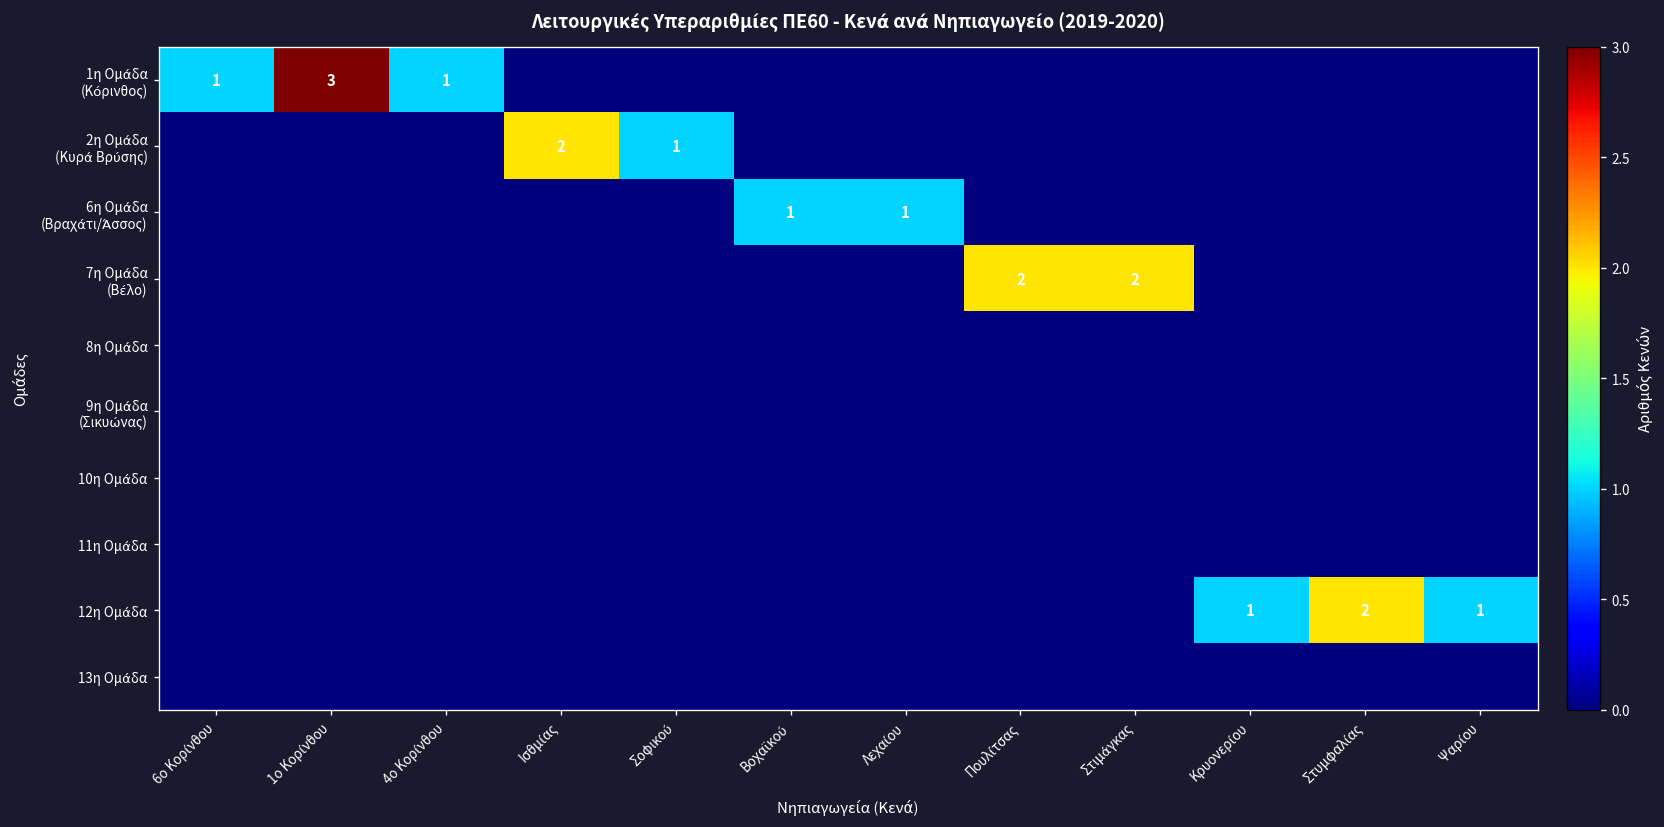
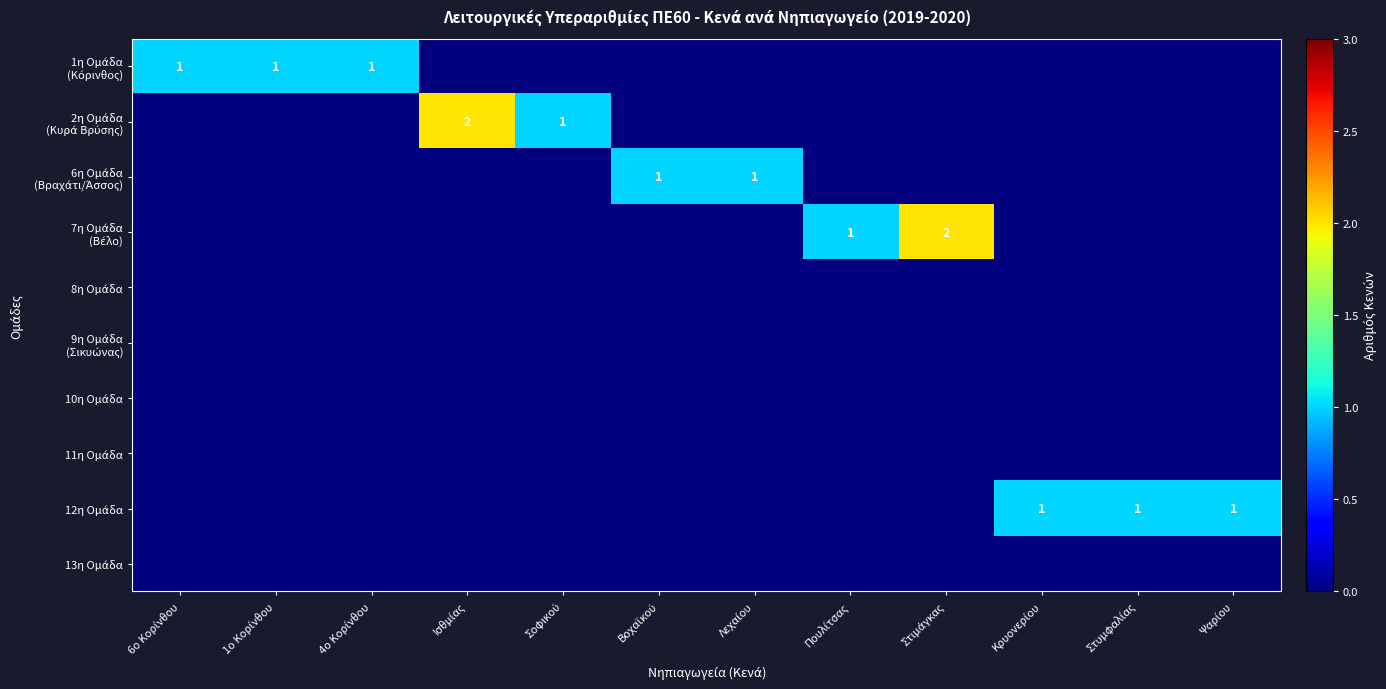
  {
    "1η Ομάδα (Κόρινθος)": {
      "6ο Κορίνθου": 1,
-     "1ο Κορίνθου": 3,
+     "1ο Κορίνθου": 1,
      "4ο Κορίνθου": 1
    },
    "2η Ομάδα (Κυρά Βρύσης)": {
      "Ισθμίας": 2,
      "Σοφικού": 1
    },
    "6η Ομάδα (Βραχάτι/Άσσος)": {
      "Βοχαϊκού": 1,
      "Λεχαίου": 1
    },
    "7η Ομάδα (Βέλο)": {
-     "Πουλίτσας": 2,
+     "Πουλίτσας": 1,
      "Στιμάγκας": 2
    },
    "12η Ομάδα": {
      "Κρυονερίου": 1,
-     "Στυμφαλίας": 2,
+     "Στυμφαλίας": 1,
      "Ψαρίου": 1
    }
  }
